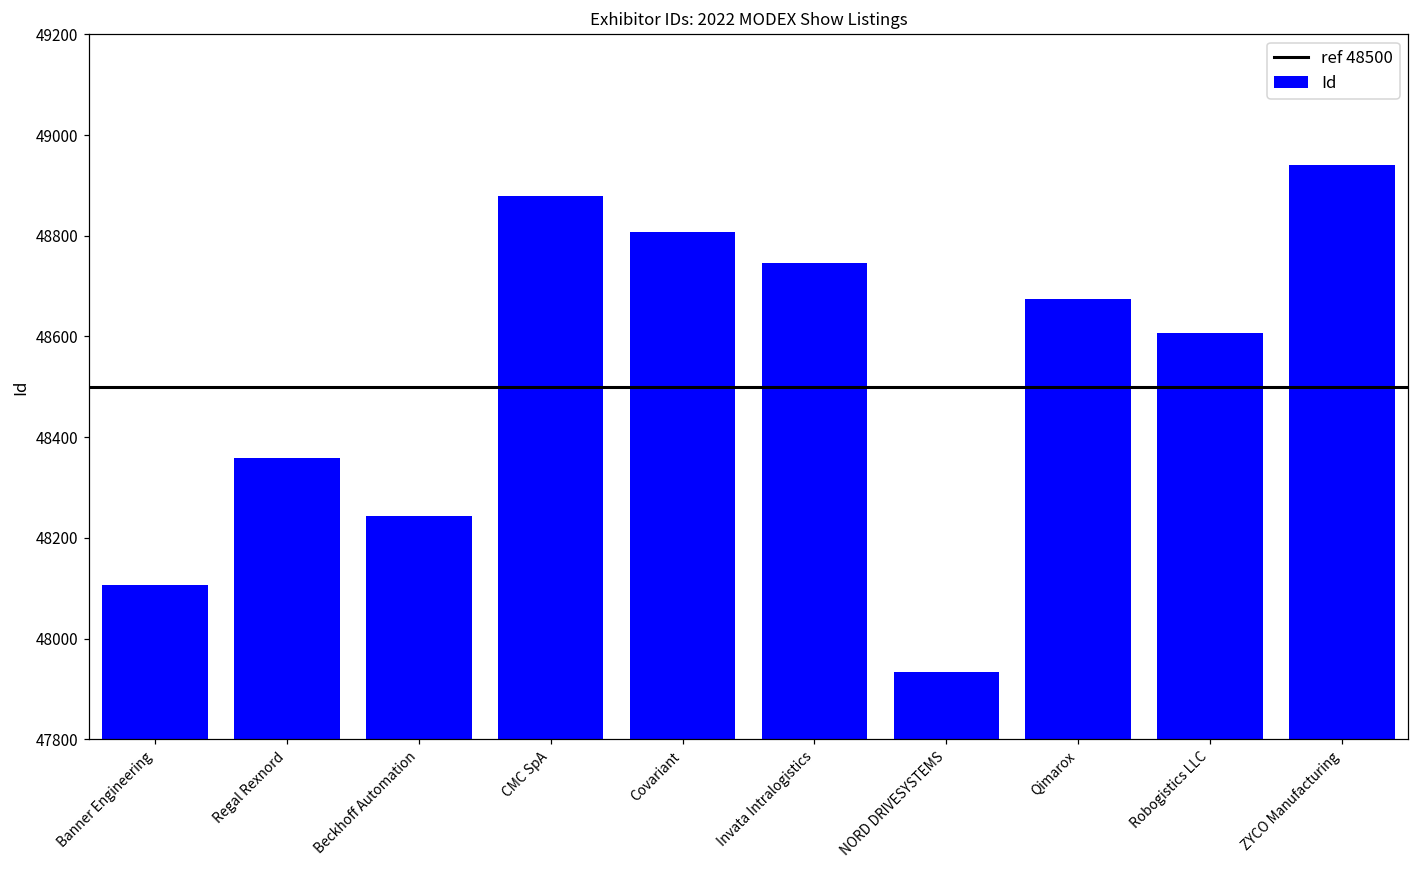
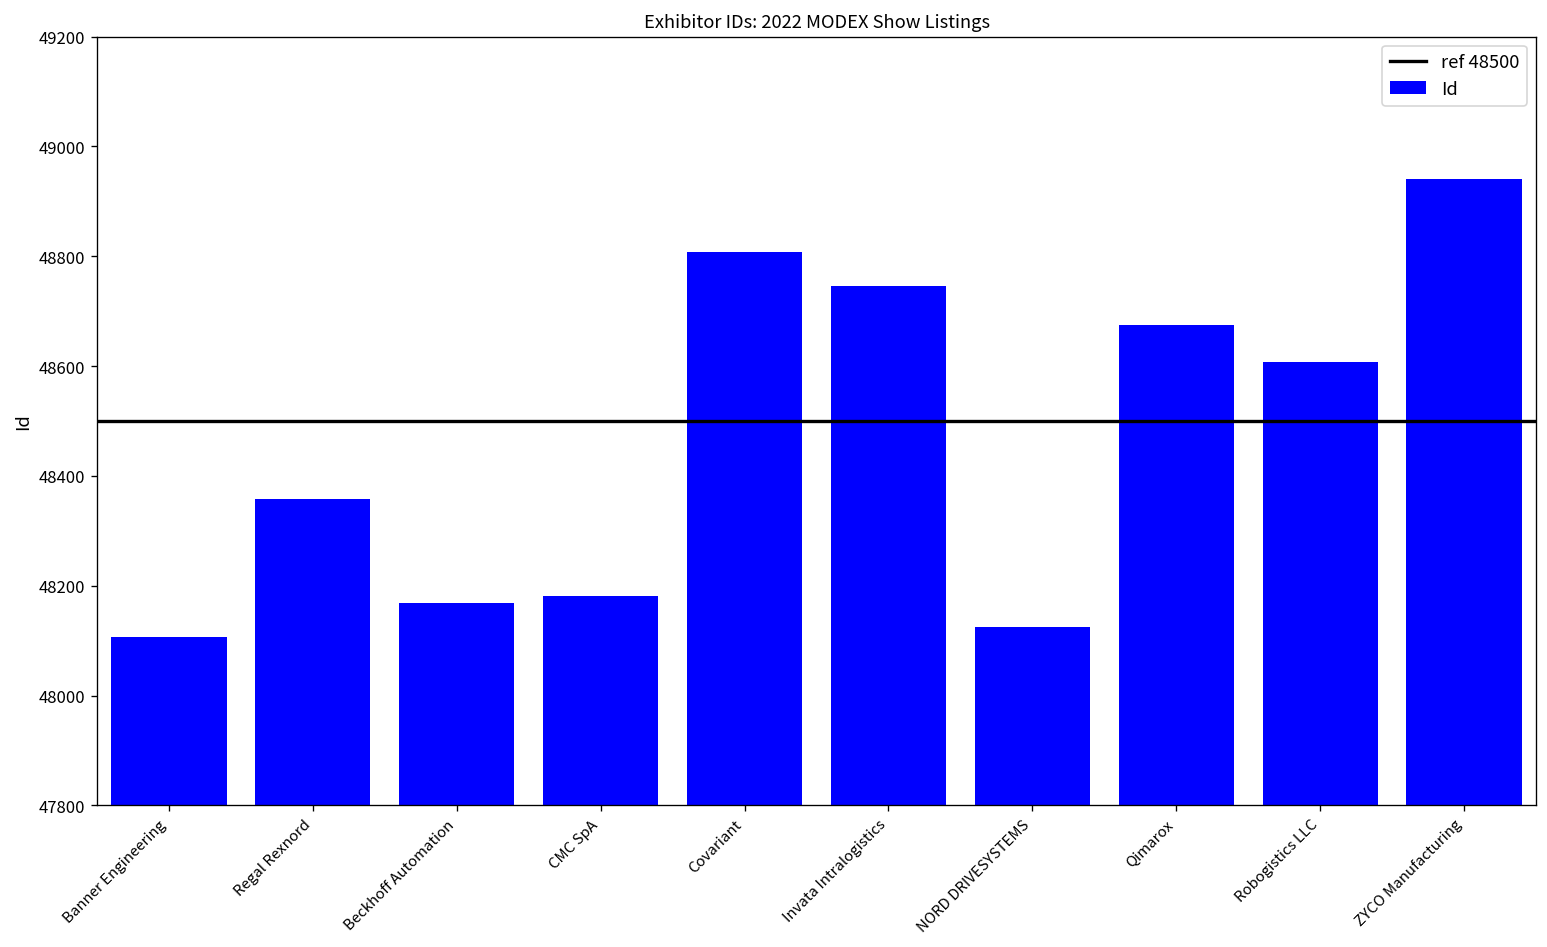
  {
    "Banner Engineering": 48110,
    "Regal Rexnord": 48360,
-   "Beckhoff Automation": 48240,
-   "CMC SpA": 48880,
+   "Beckhoff Automation": 48170,
+   "CMC SpA": 48180,
    "Covariant": 48810,
    "Invata Intralogistics": 48750,
-   "NORD DRIVESYSTEMS": 47930,
+   "NORD DRIVESYSTEMS": 48120,
    "Qimarox": 48670,
    "Robogistics LLC": 48610,
    "ZYCO Manufacturing": 48940
  }
